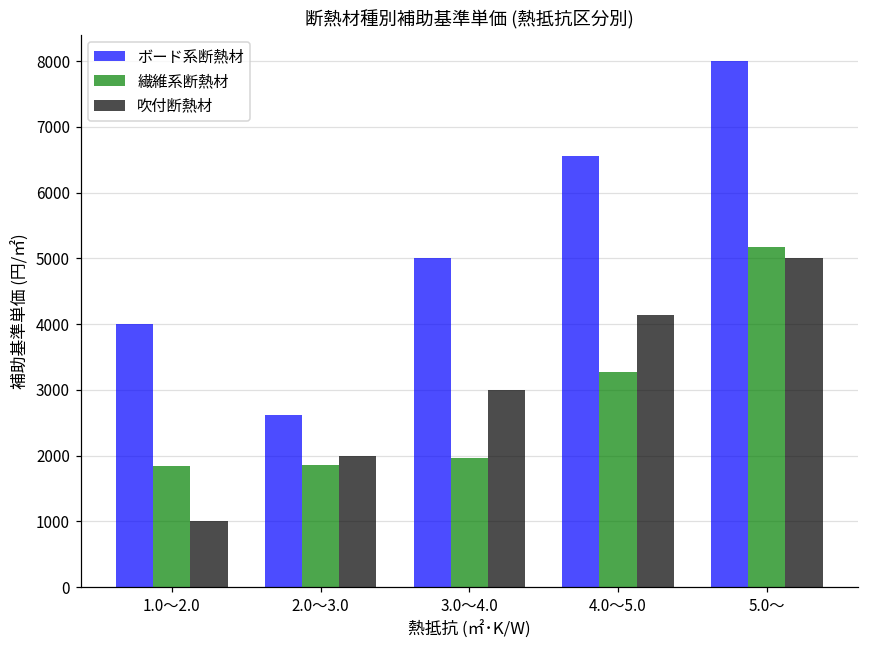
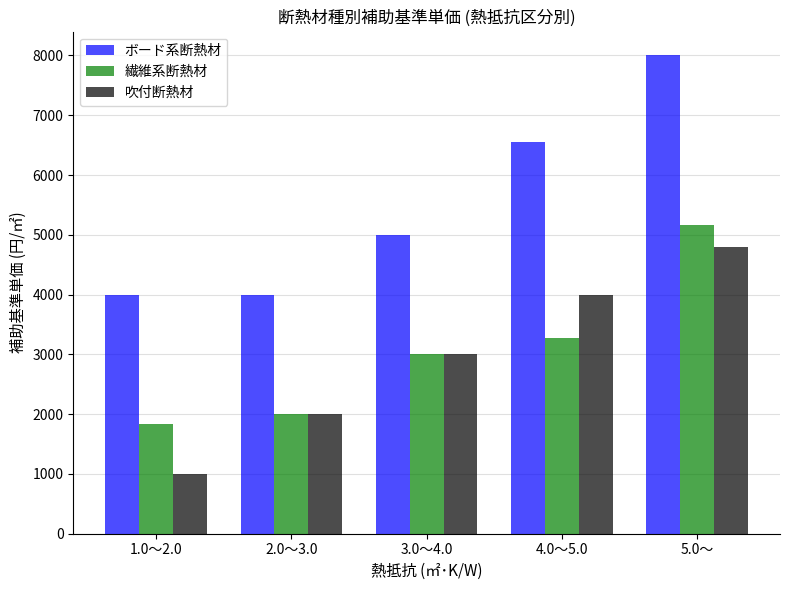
  {
    "ボード系断熱材": {
      "1.0～2.0": 4000,
-     "2.0～3.0": 2600,
+     "2.0～3.0": 4000,
      "3.0～4.0": 5000,
      "4.0～5.0": 6600,
      "5.0～": 8000
    },
    "繊維系断熱材": {
      "1.0～2.0": 1800,
-     "2.0～3.0": 1900,
-     "3.0～4.0": 2000,
+     "2.0～3.0": 2000,
+     "3.0～4.0": 3000,
      "4.0～5.0": 3300,
      "5.0～": 5200
    },
    "吹付断熱材": {
      "1.0～2.0": 1000,
      "2.0～3.0": 2000,
      "3.0～4.0": 3000,
-     "4.0～5.0": 4100,
-     "5.0～": 5000
+     "4.0～5.0": 4000,
+     "5.0～": 4800
    }
  }
